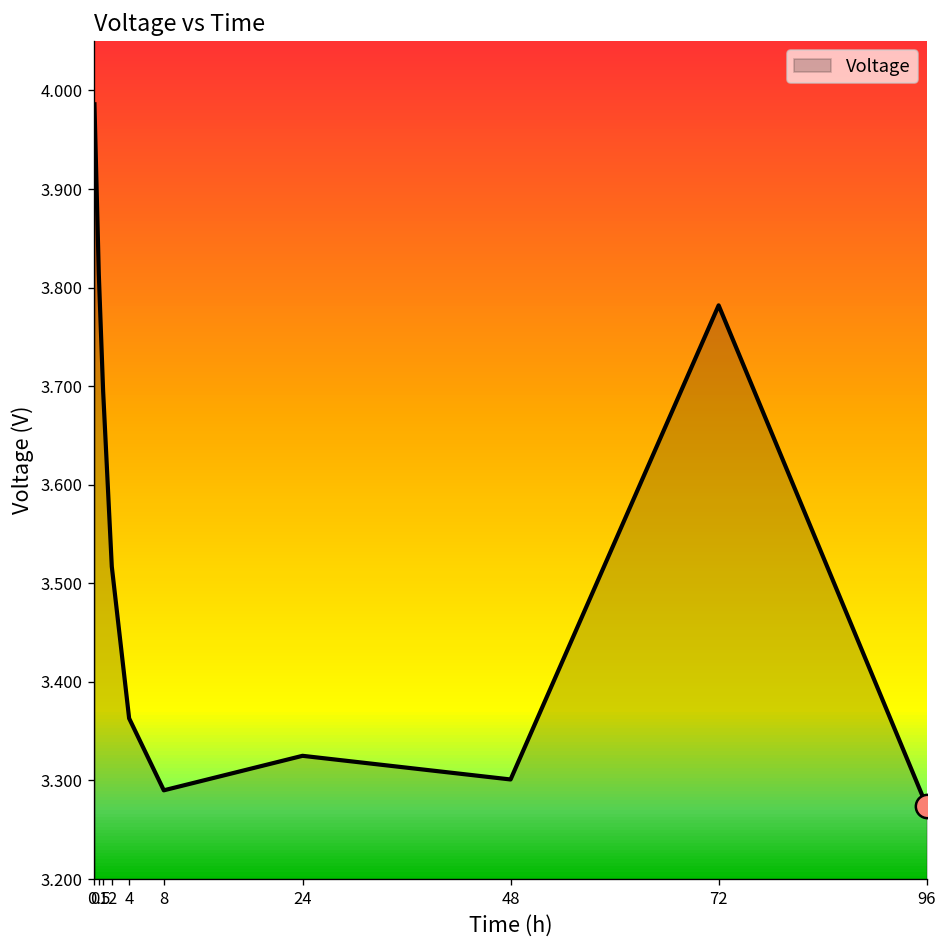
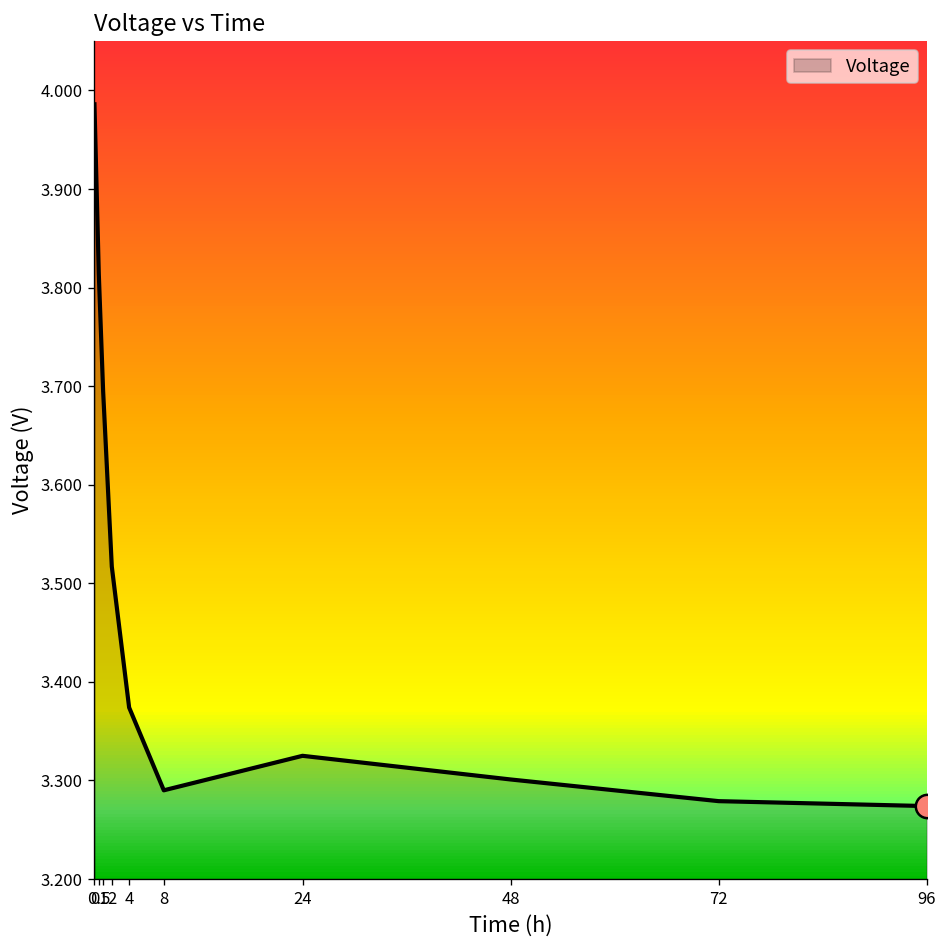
  {
    "Voltage": {
-     "4": 3.36,
+     "4": 3.37,
      "8": 3.29,
      "24": 3.33,
      "48": 3.30,
-     "72": 3.78
+     "72": 3.28
    }
  }
